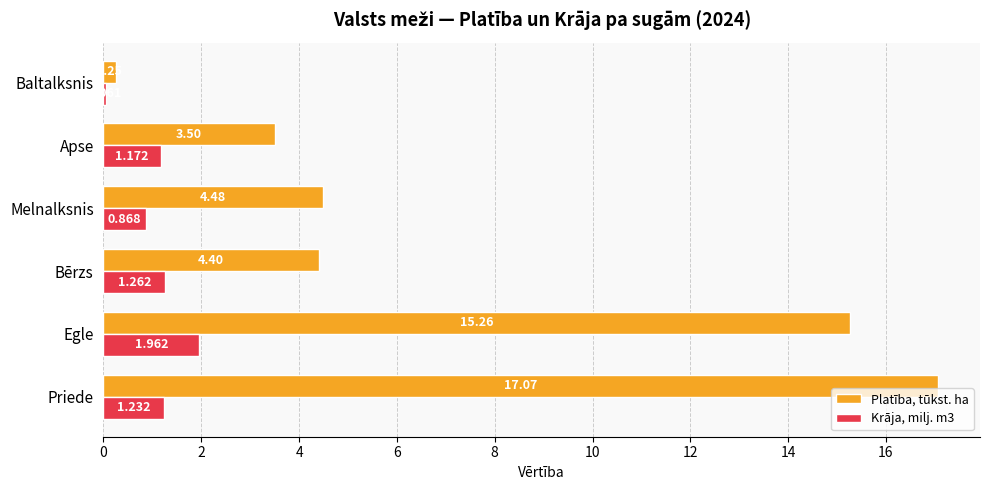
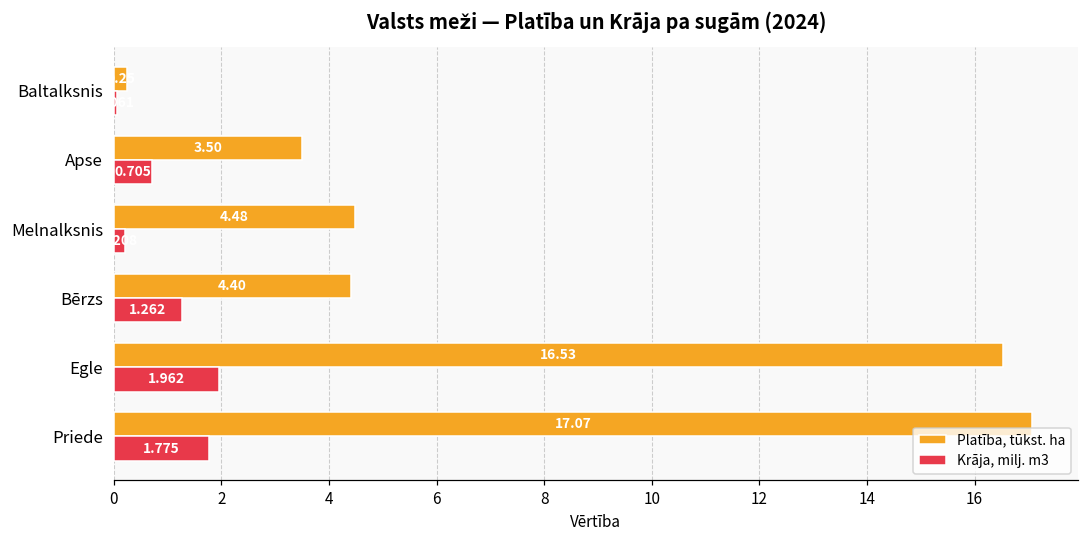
  {
    "Platība, tūkst. ha": {
      "Apse": 3.50,
      "Melnalksnis": 4.48,
      "Bērzs": 4.40,
-     "Egle": 15.26,
+     "Egle": 16.53,
      "Priede": 17.07
    },
    "Krāja, milj. m3": {
-     "Apse": 1.172,
-     "Melnalksnis": 0.9,
+     "Apse": 0.705,
+     "Melnalksnis": 0.2,
      "Bērzs": 1.262,
      "Egle": 1.962,
-     "Priede": 1.232
+     "Priede": 1.775
    }
  }
